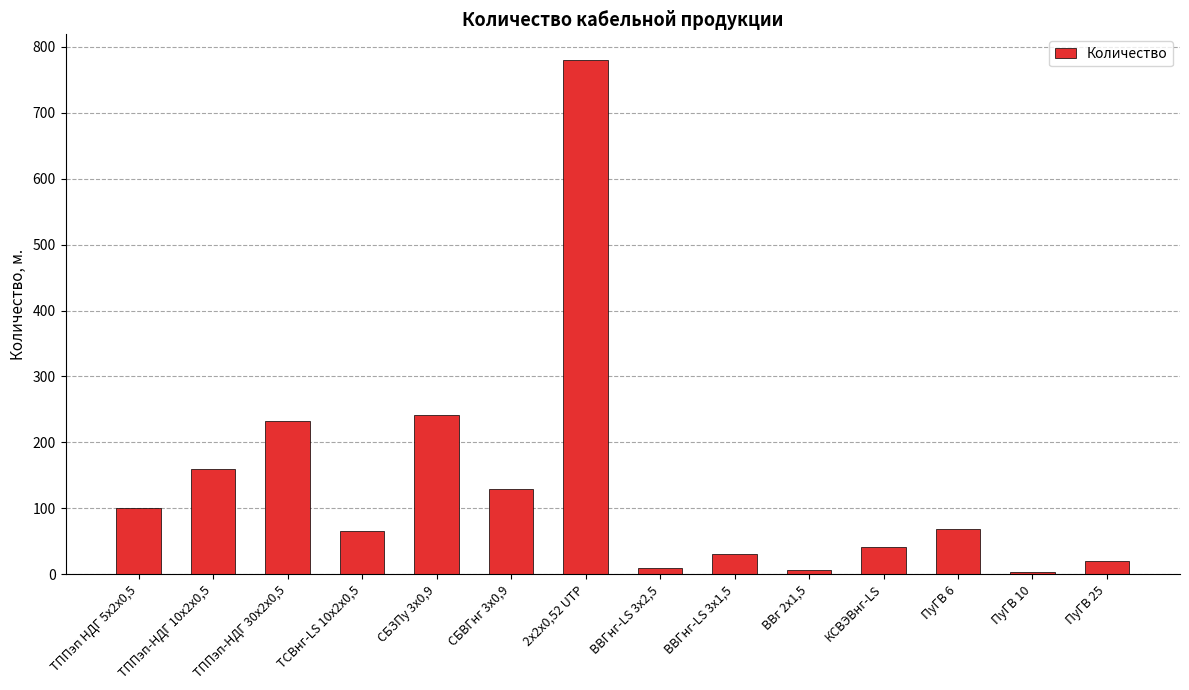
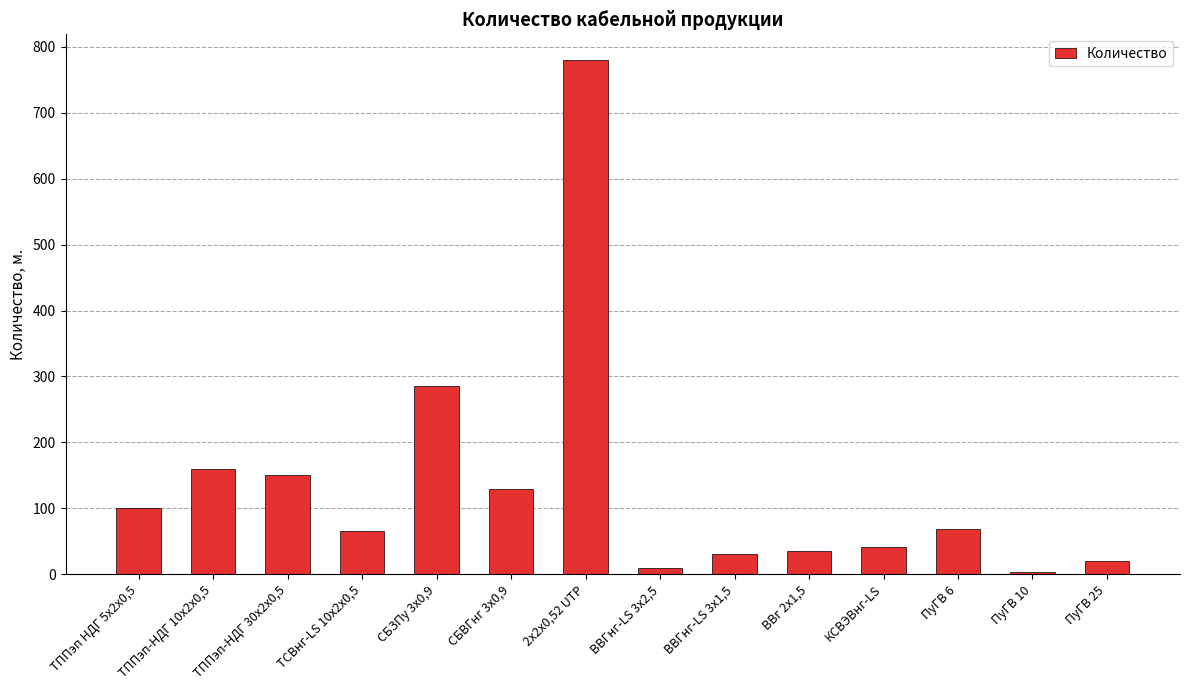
  {
    "ТППэп НДГ 5х2х0,5": 100,
    "ТППэп-НДГ 10х2х0,5": 160,
-   "ТППэп-НДГ 30х2х0,5": 230,
+   "ТППэп-НДГ 30х2х0,5": 150,
    "ТСВнг-LS 10х2х0,5": 70,
-   "СБЗПу 3х0,9": 240,
+   "СБЗПу 3х0,9": 290,
    "СБВГнг 3х0,9": 130,
    "2х2х0,52 UTP": 780,
    "ВВГнг-LS 3х2,5": 10,
    "ВВГнг-LS 3х1,5": 30,
-   "ВВг 2х1,5": 10,
+   "ВВг 2х1,5": 40,
    "КСВЭВнг-LS": 40,
    "ПуГВ 6": 70,
    "ПуГВ 10": 0,
    "ПуГВ 25": 20
  }
